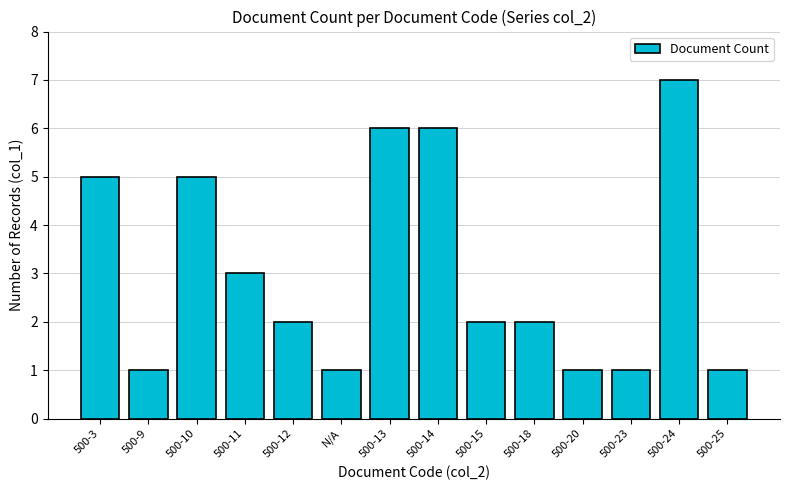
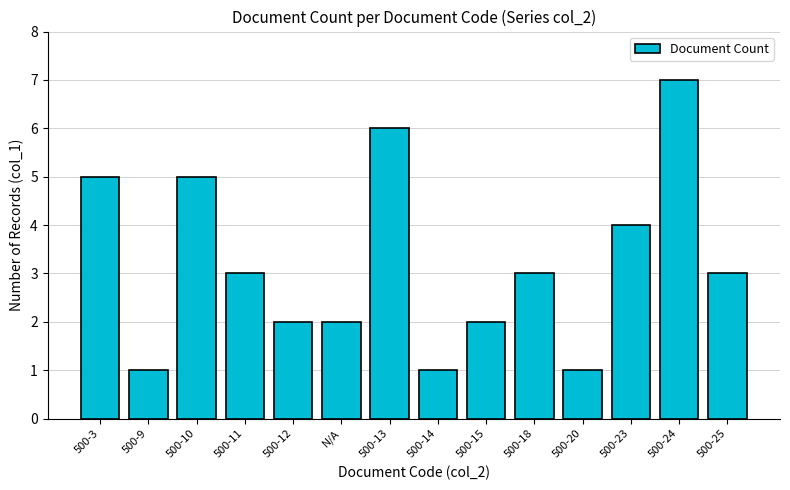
  {
    "500-3": 5,
    "500-9": 1,
    "500-10": 5,
    "500-11": 3,
    "500-12": 2,
-   "N/A": 1,
+   "N/A": 2,
    "500-13": 6,
-   "500-14": 6,
+   "500-14": 1,
    "500-15": 2,
-   "500-18": 2,
+   "500-18": 3,
    "500-20": 1,
-   "500-23": 1,
+   "500-23": 4,
    "500-24": 7,
-   "500-25": 1
+   "500-25": 3
  }
